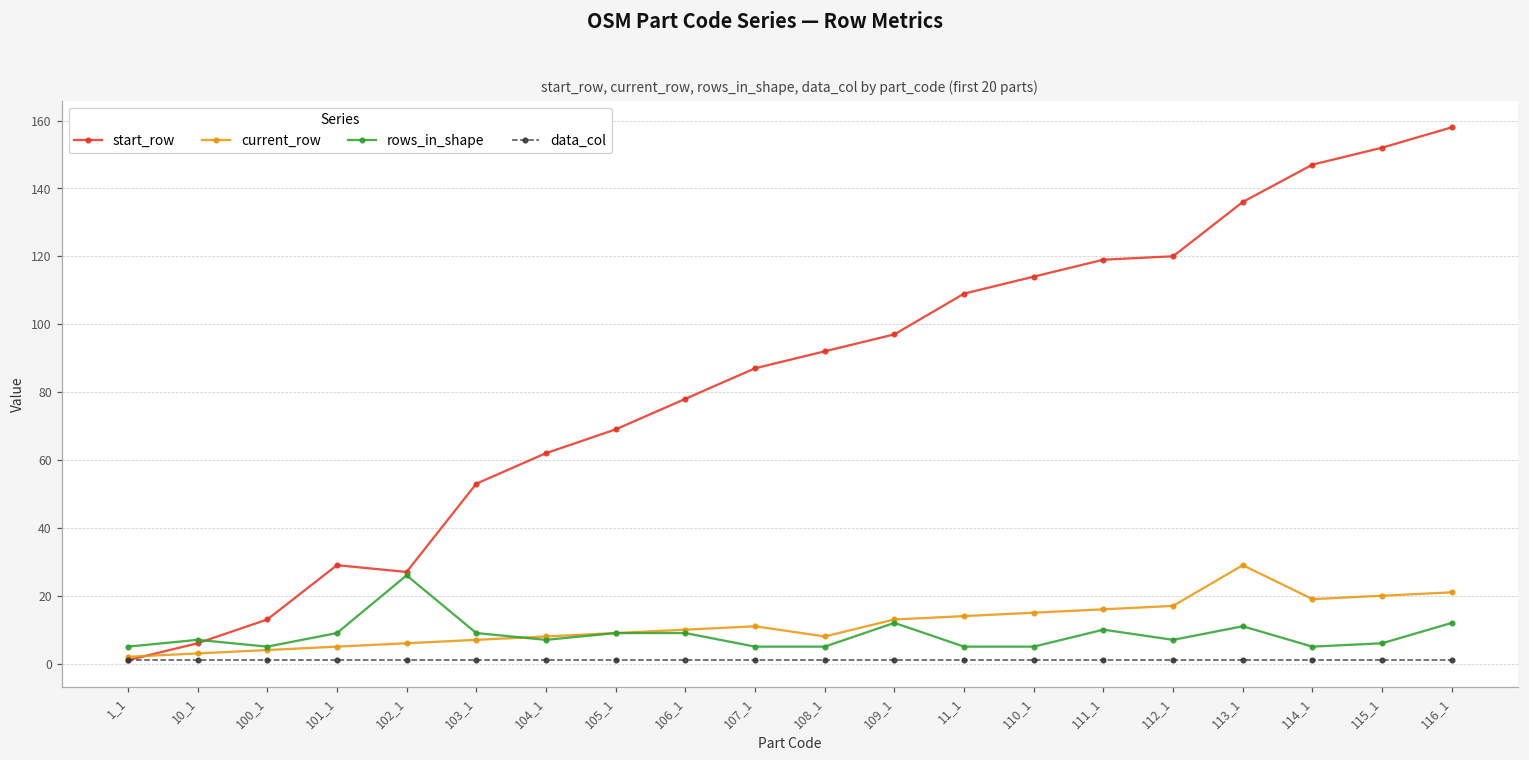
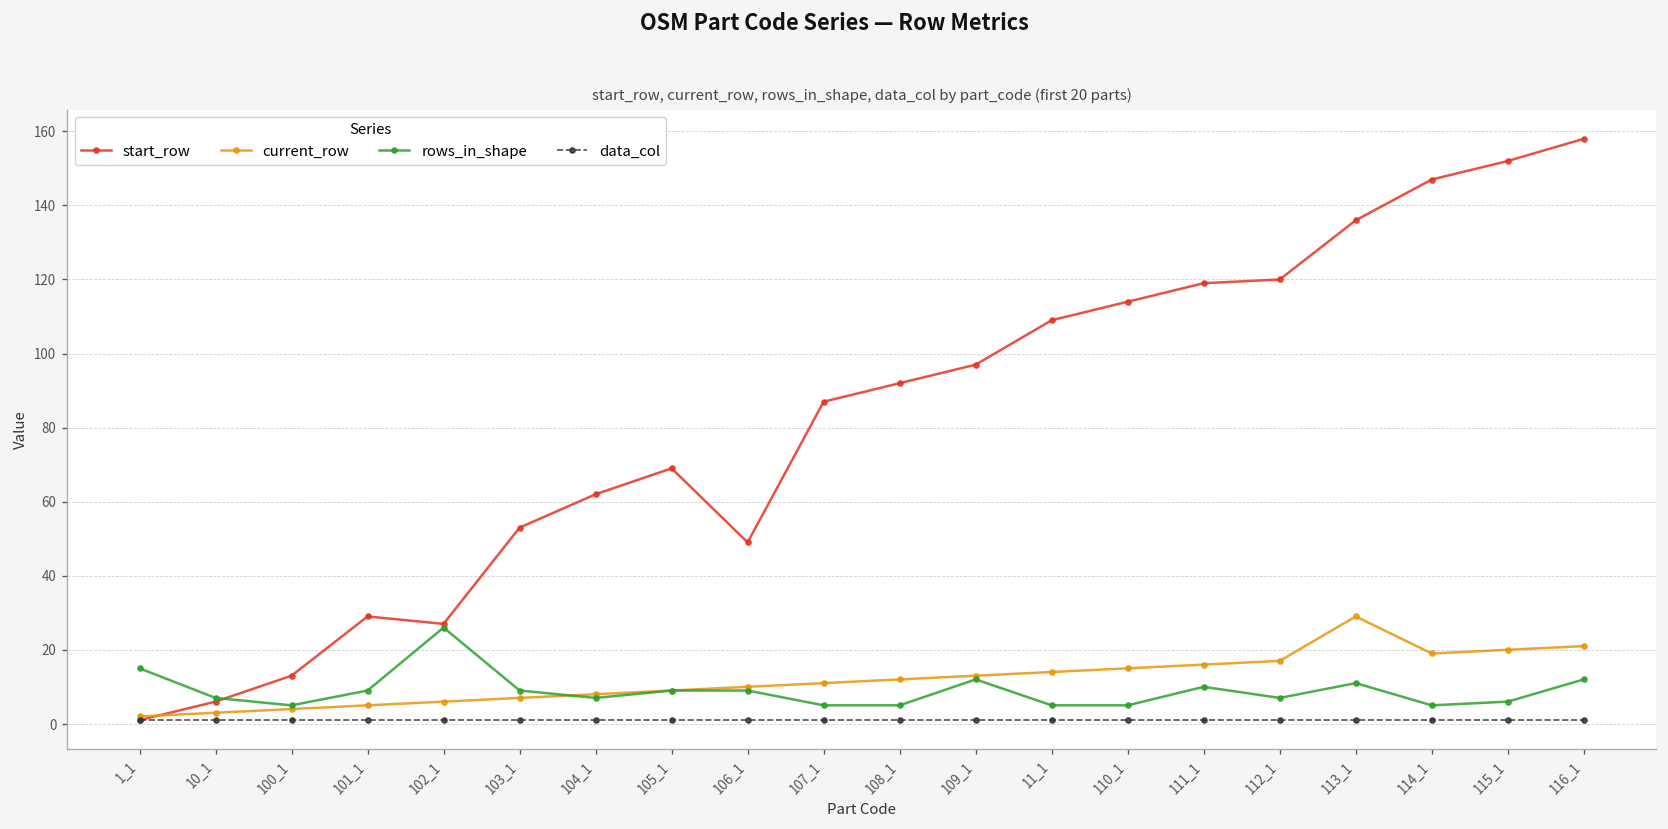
  {
    "start_row": {
      "10_1": 6,
      "100_1": 13,
      "101_1": 29,
      "102_1": 27,
      "103_1": 53,
      "104_1": 62,
      "105_1": 69,
-     "106_1": 78,
+     "106_1": 49,
      "107_1": 87,
      "108_1": 92,
      "109_1": 97,
      "11_1": 109,
      "110_1": 114,
      "111_1": 119,
      "112_1": 120,
      "113_1": 136,
      "114_1": 147,
      "115_1": 152,
      "116_1": 158
    },
    "current_row": {
      "1_1": 2,
      "10_1": 3,
      "100_1": 4,
      "101_1": 5,
      "102_1": 6,
      "103_1": 7,
      "104_1": 8,
      "106_1": 10,
      "107_1": 11,
-     "108_1": 8,
+     "108_1": 12,
      "109_1": 13,
      "11_1": 14,
      "110_1": 15,
      "111_1": 16,
      "112_1": 17,
      "113_1": 29,
      "114_1": 19,
      "115_1": 20,
      "116_1": 21
    },
    "rows_in_shape": {
-     "1_1": 5,
+     "1_1": 15,
      "10_1": 7,
      "100_1": 5,
      "101_1": 9,
      "102_1": 26,
      "103_1": 9,
      "104_1": 7,
      "106_1": 9,
      "107_1": 5,
      "108_1": 5,
      "109_1": 12,
      "11_1": 5,
      "110_1": 5,
      "111_1": 10,
      "112_1": 7,
      "113_1": 11,
      "114_1": 5,
      "115_1": 6,
      "116_1": 12
    },
    "data_col": {
      "10_1": 1,
      "100_1": 1,
      "101_1": 1,
      "102_1": 1,
      "103_1": 1,
      "104_1": 1,
      "105_1": 1,
      "106_1": 1,
      "107_1": 1,
      "108_1": 1,
      "109_1": 1,
      "11_1": 1,
      "110_1": 1,
      "111_1": 1,
      "112_1": 1,
      "113_1": 1,
      "114_1": 1,
      "115_1": 1,
      "116_1": 1
    }
  }
